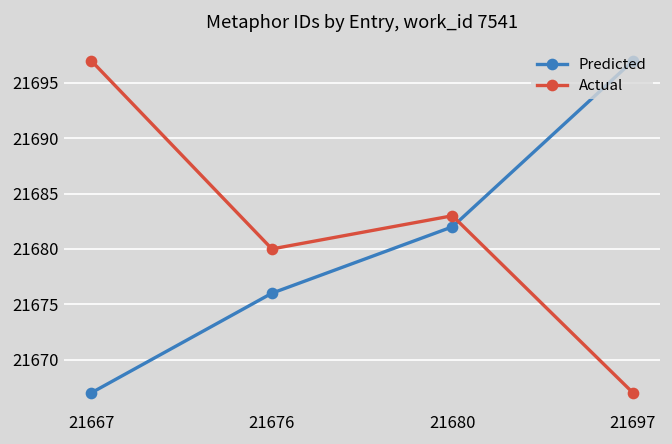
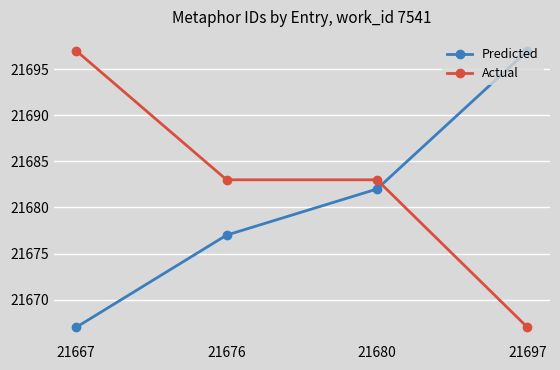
  {
    "Predicted": {
      "21667": 21667,
-     "21676": 21676,
+     "21676": 21677,
      "21680": 21682
    },
    "Actual": {
      "21667": 21697,
-     "21676": 21680,
+     "21676": 21683,
      "21680": 21683,
      "21697": 21667
    }
  }
